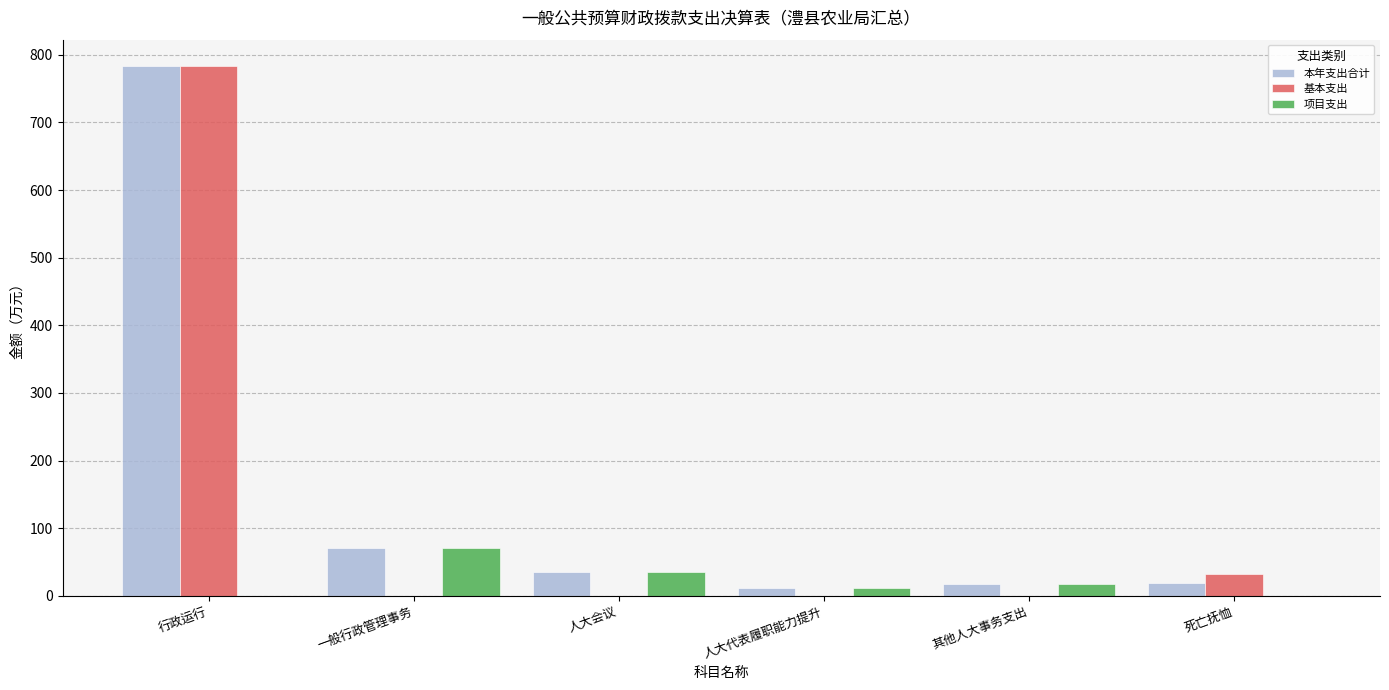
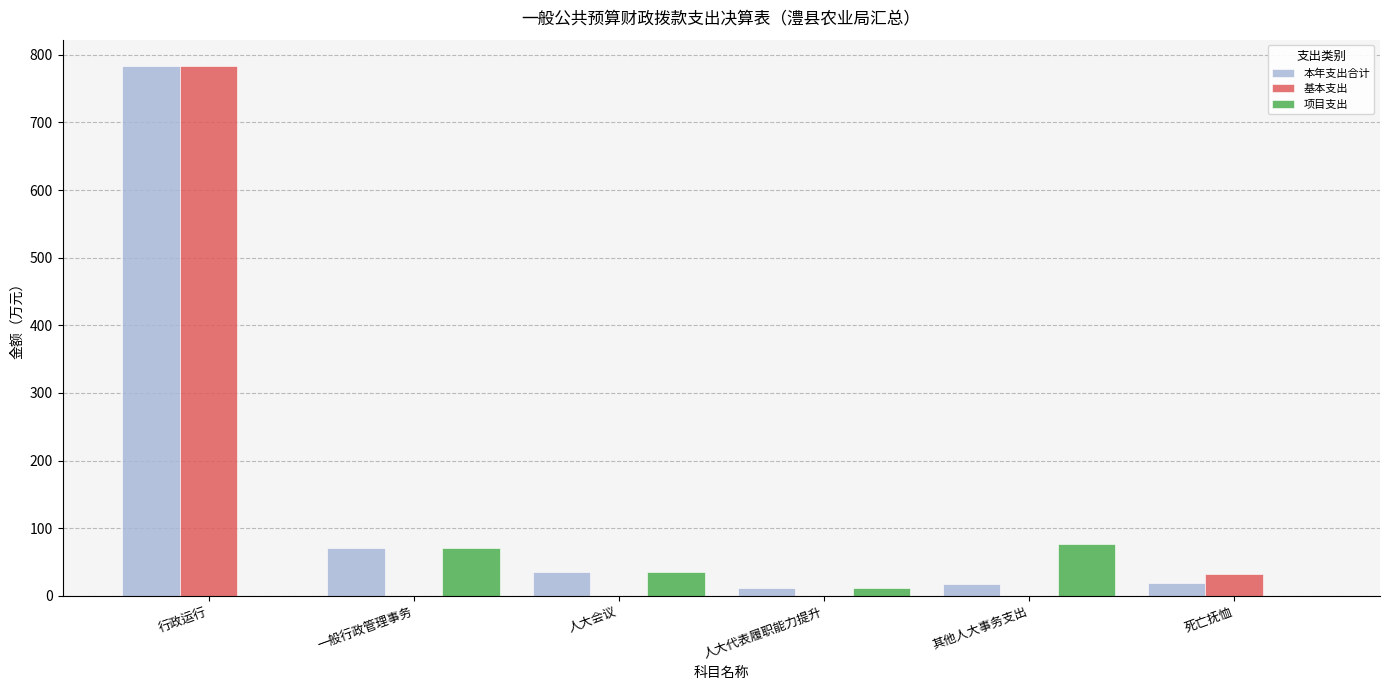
  {
    "本年支出合计": {
      "行政运行": 780,
      "一般行政管理事务": 70,
      "人大会议": 40,
      "人大代表履职能力提升": 10,
      "其他人大事务支出": 20,
      "死亡抚恤": 20
    },
    "基本支出": {
      "行政运行": 780,
      "一般行政管理事务": 0,
      "人大会议": 0,
      "人大代表履职能力提升": 0,
      "其他人大事务支出": 0,
      "死亡抚恤": 30
    },
    "项目支出": {
      "行政运行": 0,
      "一般行政管理事务": 70,
      "人大会议": 40,
      "人大代表履职能力提升": 10,
-     "其他人大事务支出": 20,
+     "其他人大事务支出": 80,
      "死亡抚恤": 0
    }
  }
